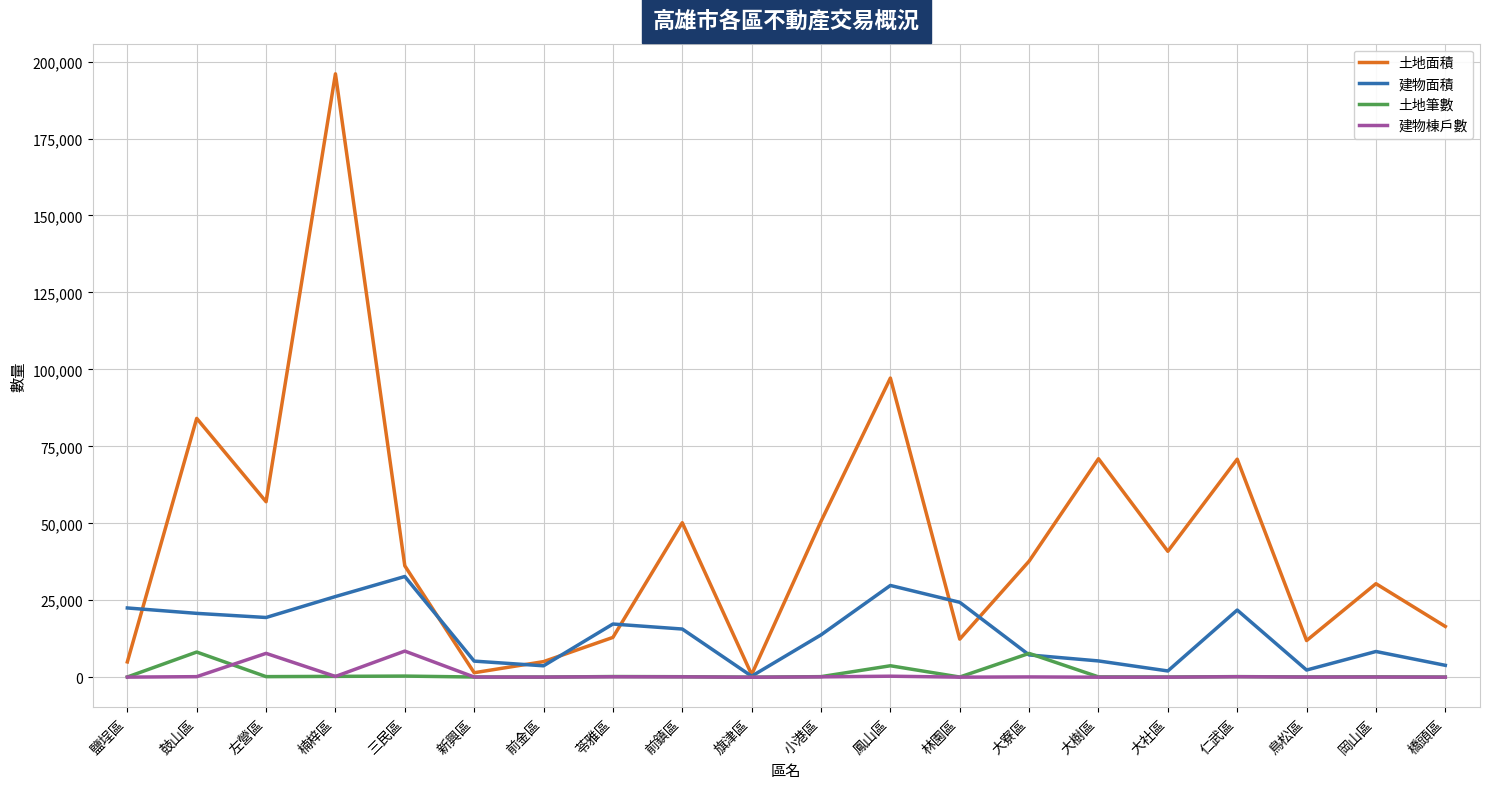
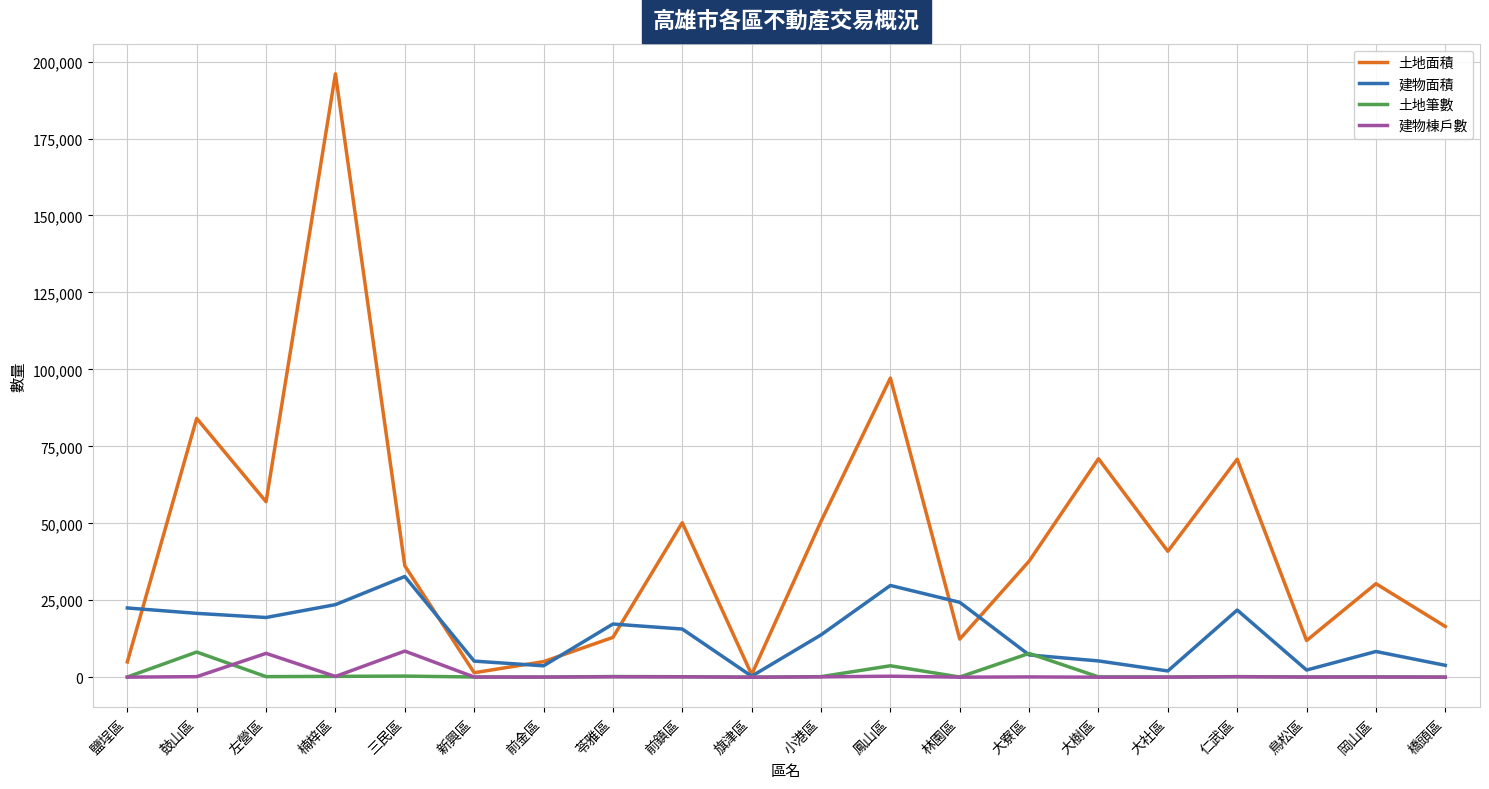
  {
    "土地面積": {
      "鹽埕區": "5,000",
      "鼓山區": "84,000",
      "左營區": "57,000",
      "楠梓區": "196,000",
      "三民區": "36,000",
      "新興區": "1,000",
      "前金區": "5,000",
      "苓雅區": "13,000",
      "前鎮區": "50,000",
      "小港區": "51,000",
      "鳳山區": "97,000",
      "林園區": "12,000",
      "大寮區": "38,000",
      "大樹區": "71,000",
      "大社區": "41,000",
      "仁武區": "71,000",
      "鳥松區": "12,000",
      "岡山區": "30,000",
      "橋頭區": "16,000"
    },
    "建物面積": {
      "鹽埕區": "23,000",
      "鼓山區": "21,000",
      "左營區": "19,000",
-     "楠梓區": "26,000",
+     "楠梓區": "24,000",
      "三民區": "33,000",
      "新興區": "5,000",
      "前金區": "4,000",
      "苓雅區": "17,000",
      "前鎮區": "16,000",
      "小港區": "14,000",
      "鳳山區": "30,000",
      "林園區": "24,000",
      "大樹區": "5,000",
      "大社區": "2,000",
      "仁武區": "22,000",
      "鳥松區": "2,000",
      "岡山區": "8,000",
      "橋頭區": "4,000"
    },
    "土地筆數": {
      "鼓山區": "8,000",
      "左營區": "0",
      "三民區": "0",
      "鳳山區": "4,000"
    },
    "建物棟戶數": {
      "鼓山區": "0",
      "左營區": "8,000",
      "三民區": "8,000",
      "鳳山區": "0",
      "大寮區": "0"
    }
  }
